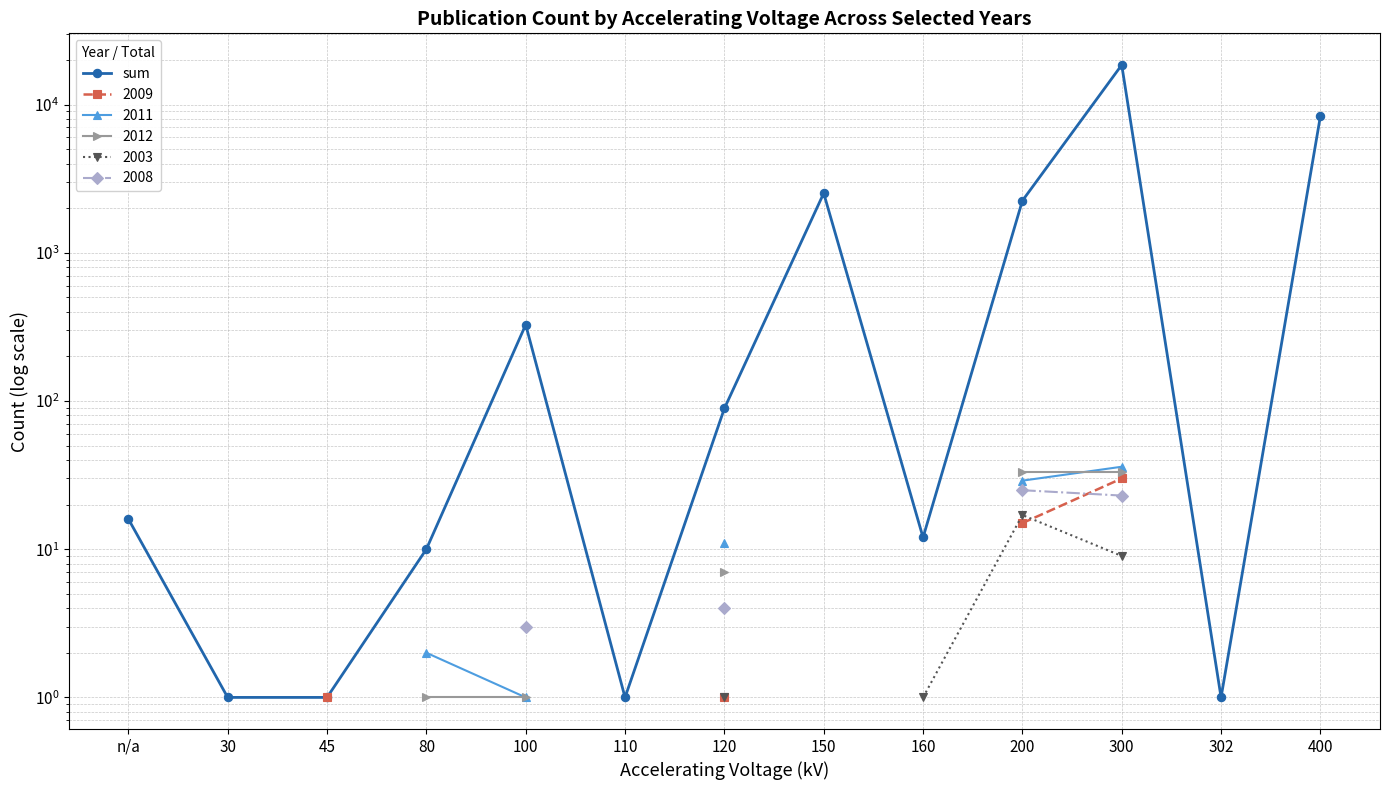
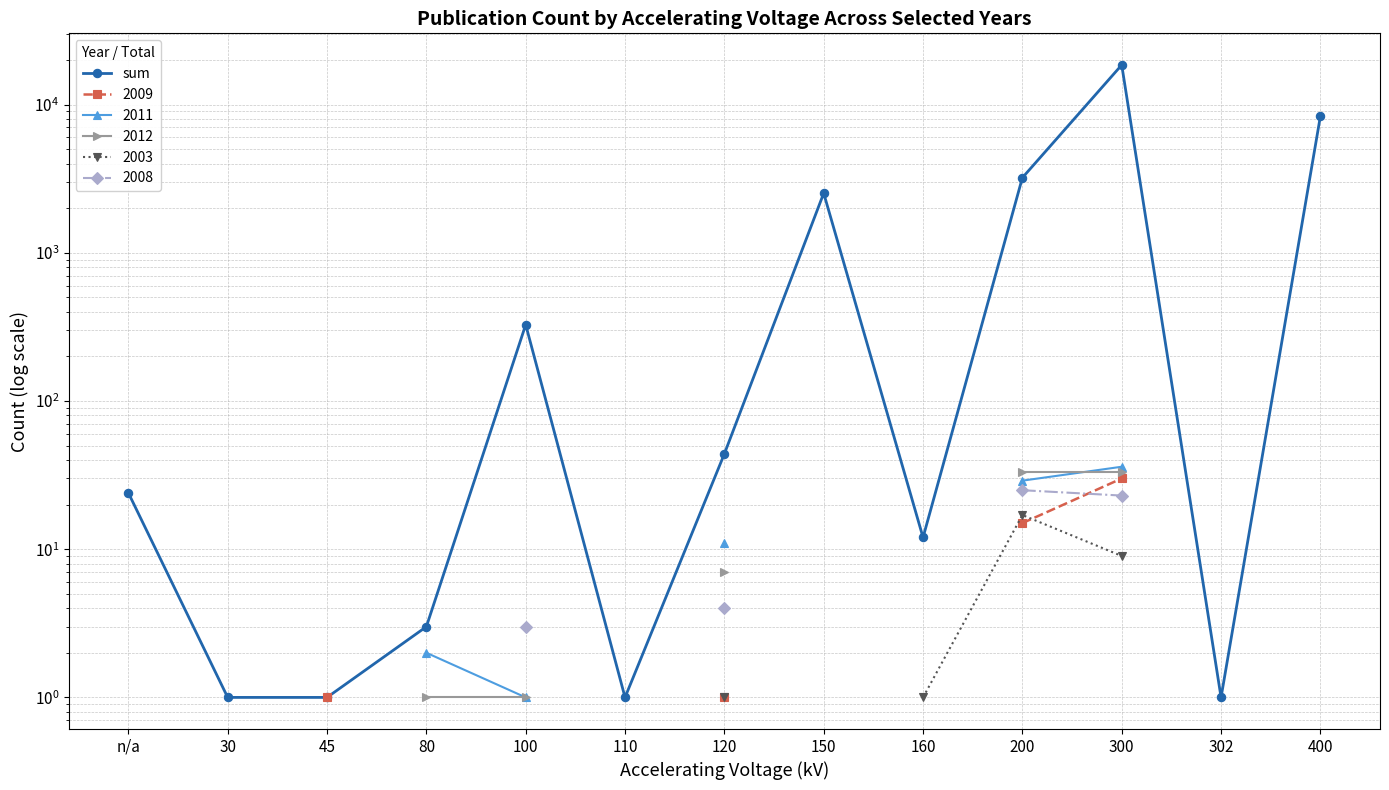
  {
    "sum": {
-     "n/a": 16,
+     "n/a": 24,
      "30": 1,
-     "80": 10,
+     "80": 3,
      "100": 330,
      "110": 1,
-     "120": 90,
+     "120": 44,
      "150": 2500,
      "160": 12,
-     "200": 2200,
+     "200": 3200,
      "300": 18000,
      "302": 1,
      "400": 8000
    },
    "2009": {
      "200": 15,
      "300": 30
    },
    "2011": {
      "80": 2,
      "120": 11,
      "200": 29,
      "300": 36
    },
    "2003": {
      "160": 1,
      "200": 17,
      "300": 9
    }
  }
